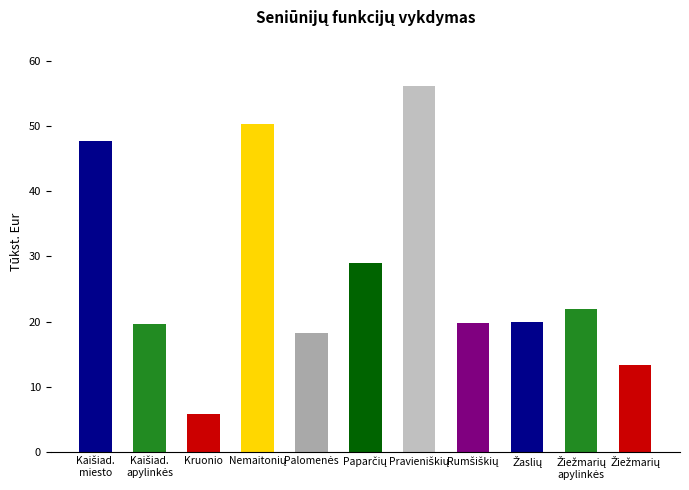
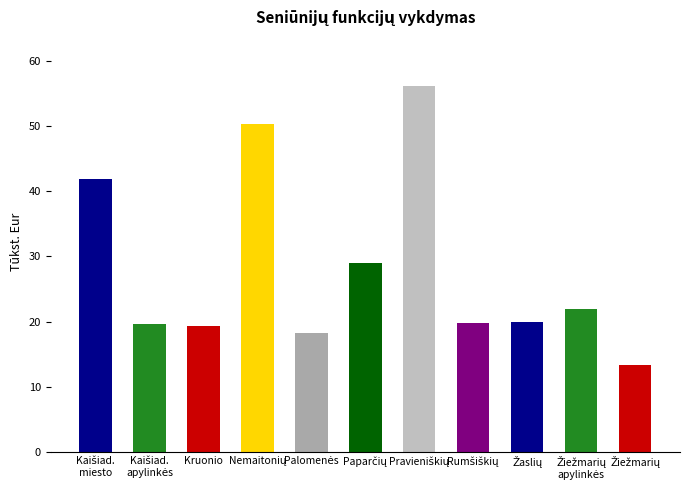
  {
-   "Kaišiad. miesto": 48,
+   "Kaišiad. miesto": 42,
    "Kaišiad. apylinkės": 20,
-   "Kruonio": 6,
+   "Kruonio": 19,
    "Nemaitonių": 50,
    "Palomenės": 18,
    "Paparčių": 29,
    "Pravieniškių": 56,
    "Rumšiškių": 20,
    "Žaslių": 20,
    "Žiežmarių apylinkės": 22,
    "Žiežmarių": 13
  }
